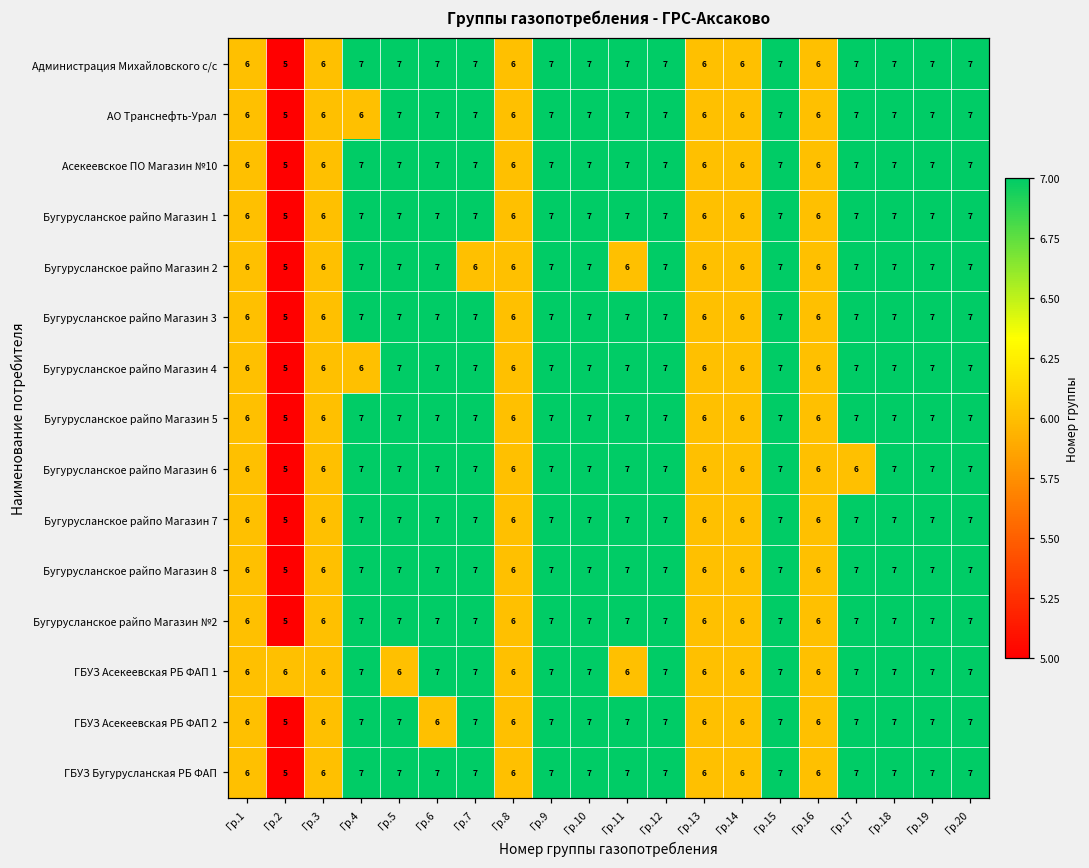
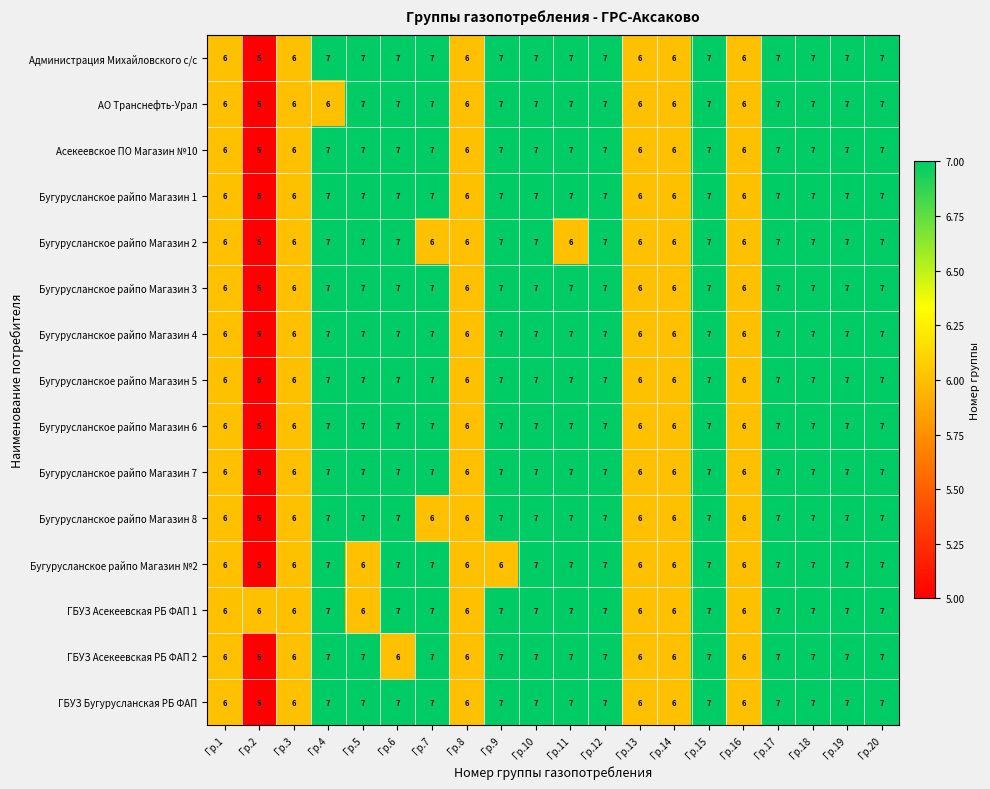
  {
    "Бугурусланское райпо Магазин 4": {
      "Гр.1": 6,
      "Гр.2": 5,
      "Гр.3": 6,
-     "Гр.4": 6,
+     "Гр.4": 7,
      "Гр.5": 7,
      "Гр.6": 7,
      "Гр.7": 7,
      "Гр.8": 6,
      "Гр.9": 7,
      "Гр.10": 7,
      "Гр.11": 7,
      "Гр.12": 7,
      "Гр.13": 6,
      "Гр.14": 6,
      "Гр.15": 7,
      "Гр.16": 6,
      "Гр.17": 7,
      "Гр.18": 7,
      "Гр.19": 7,
      "Гр.20": 7
    },
    "Бугурусланское райпо Магазин 6": {
      "Гр.1": 6,
      "Гр.2": 5,
      "Гр.3": 6,
      "Гр.4": 7,
      "Гр.5": 7,
      "Гр.6": 7,
      "Гр.7": 7,
      "Гр.8": 6,
      "Гр.9": 7,
      "Гр.10": 7,
      "Гр.11": 7,
      "Гр.12": 7,
      "Гр.13": 6,
      "Гр.14": 6,
      "Гр.15": 7,
      "Гр.16": 6,
-     "Гр.17": 6,
+     "Гр.17": 7,
      "Гр.18": 7,
      "Гр.19": 7,
      "Гр.20": 7
    },
    "Бугурусланское райпо Магазин 8": {
      "Гр.1": 6,
      "Гр.2": 5,
      "Гр.3": 6,
      "Гр.4": 7,
      "Гр.5": 7,
      "Гр.6": 7,
-     "Гр.7": 7,
+     "Гр.7": 6,
      "Гр.8": 6,
      "Гр.9": 7,
      "Гр.10": 7,
      "Гр.11": 7,
      "Гр.12": 7,
      "Гр.13": 6,
      "Гр.14": 6,
      "Гр.15": 7,
      "Гр.16": 6,
      "Гр.17": 7,
      "Гр.18": 7,
      "Гр.19": 7,
      "Гр.20": 7
    },
    "Бугурусланское райпо Магазин №2": {
      "Гр.1": 6,
      "Гр.2": 5,
      "Гр.3": 6,
      "Гр.4": 7,
-     "Гр.5": 7,
+     "Гр.5": 6,
      "Гр.6": 7,
      "Гр.7": 7,
      "Гр.8": 6,
-     "Гр.9": 7,
+     "Гр.9": 6,
      "Гр.10": 7,
      "Гр.11": 7,
      "Гр.12": 7,
      "Гр.13": 6,
      "Гр.14": 6,
      "Гр.15": 7,
      "Гр.16": 6,
      "Гр.17": 7,
      "Гр.18": 7,
      "Гр.19": 7,
      "Гр.20": 7
    },
    "ГБУЗ Асекеевская РБ ФАП 1": {
      "Гр.1": 6,
      "Гр.2": 6,
      "Гр.3": 6,
      "Гр.4": 7,
      "Гр.5": 6,
      "Гр.6": 7,
      "Гр.7": 7,
      "Гр.8": 6,
      "Гр.9": 7,
      "Гр.10": 7,
-     "Гр.11": 6,
+     "Гр.11": 7,
      "Гр.12": 7,
      "Гр.13": 6,
      "Гр.14": 6,
      "Гр.15": 7,
      "Гр.16": 6,
      "Гр.17": 7,
      "Гр.18": 7,
      "Гр.19": 7,
      "Гр.20": 7
    }
  }
